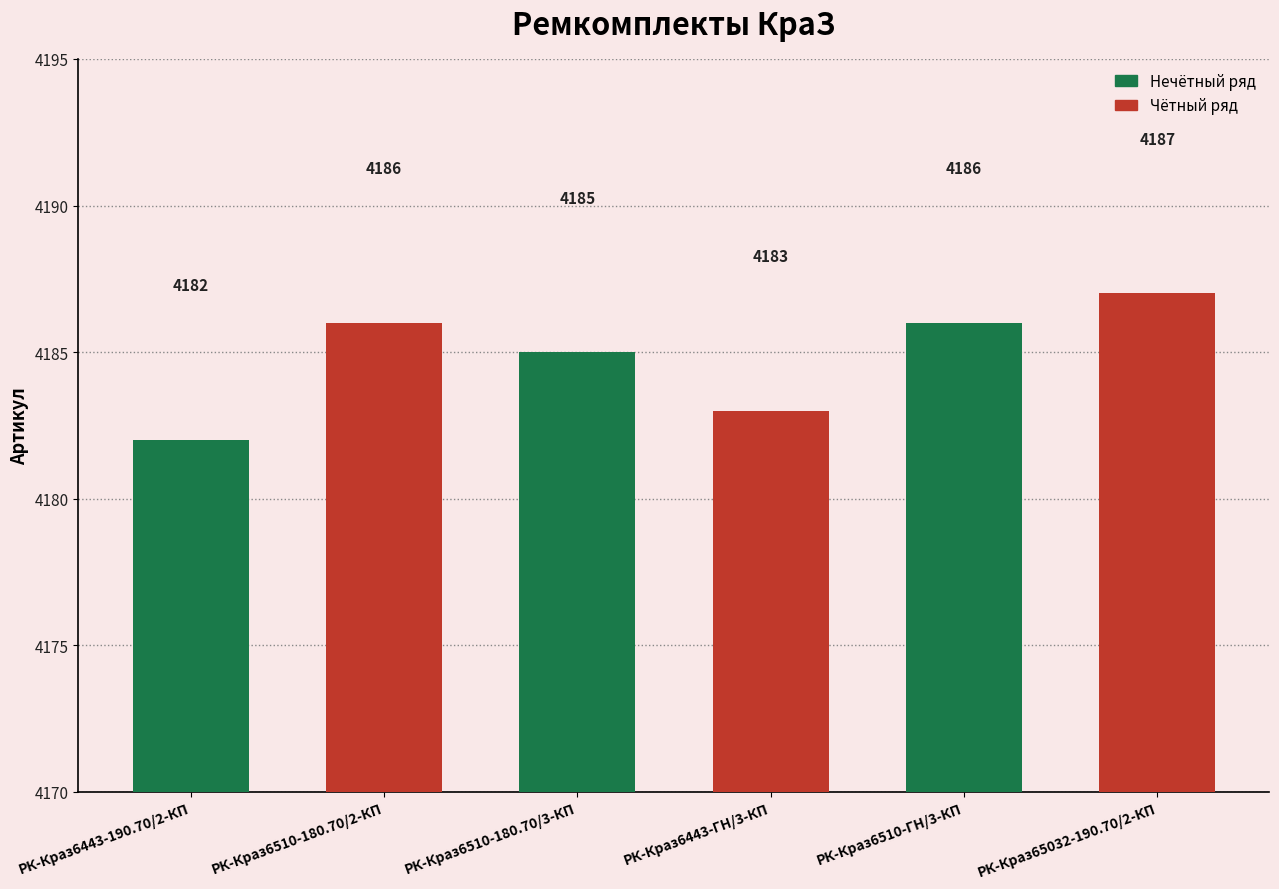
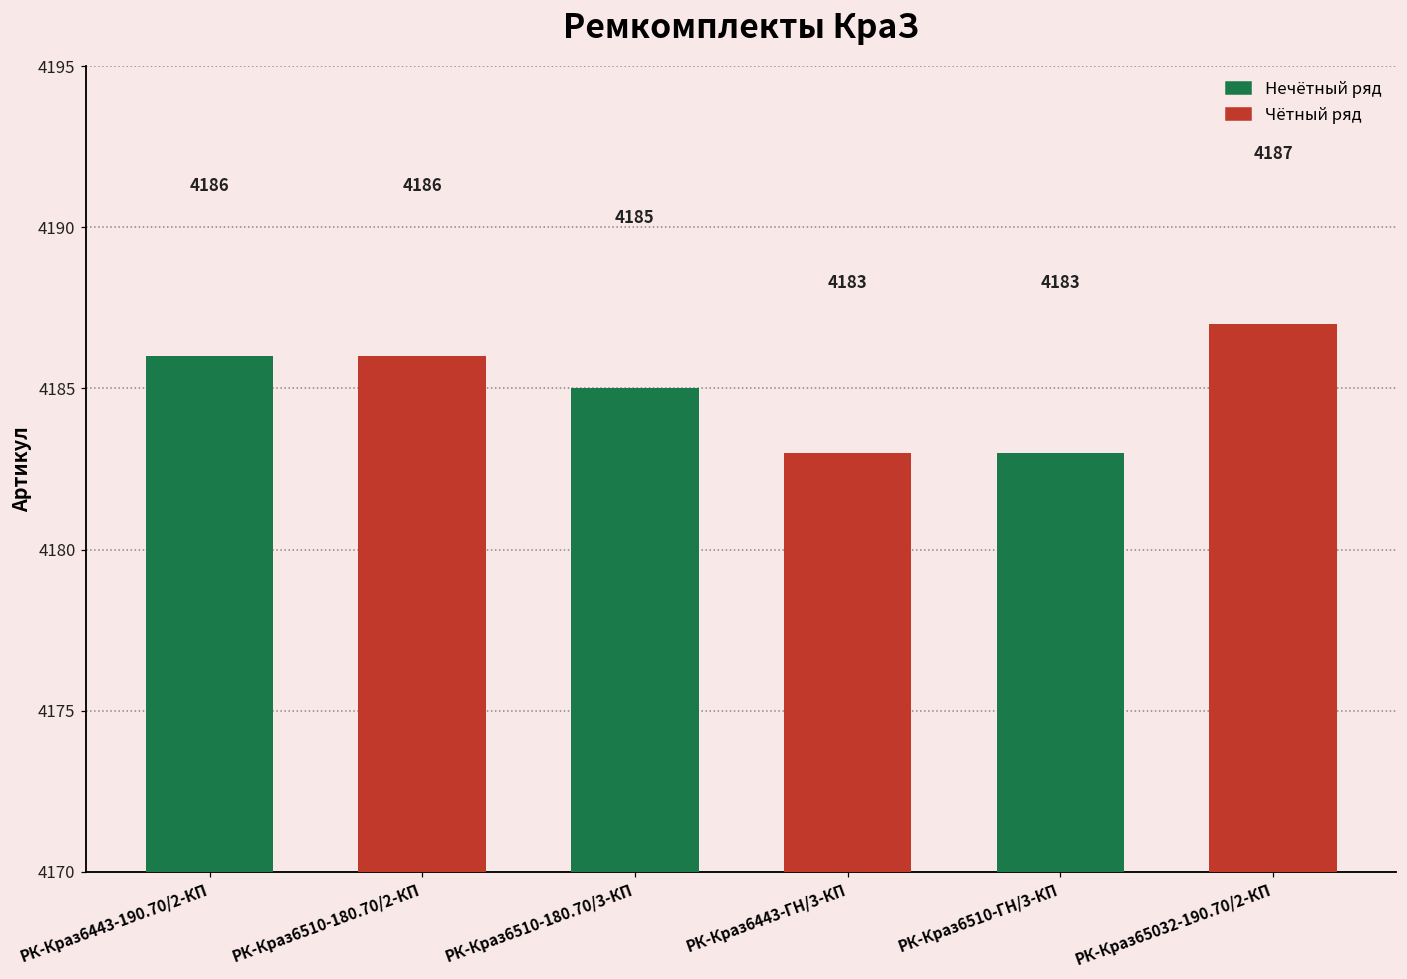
  {
-   "РК-Краз6443-190.70/2-КП": 4182,
-   "РК-Краз6510-ГН/3-КП": 4186
+   "РК-Краз6443-190.70/2-КП": 4186,
+   "РК-Краз6510-ГН/3-КП": 4183
  }
